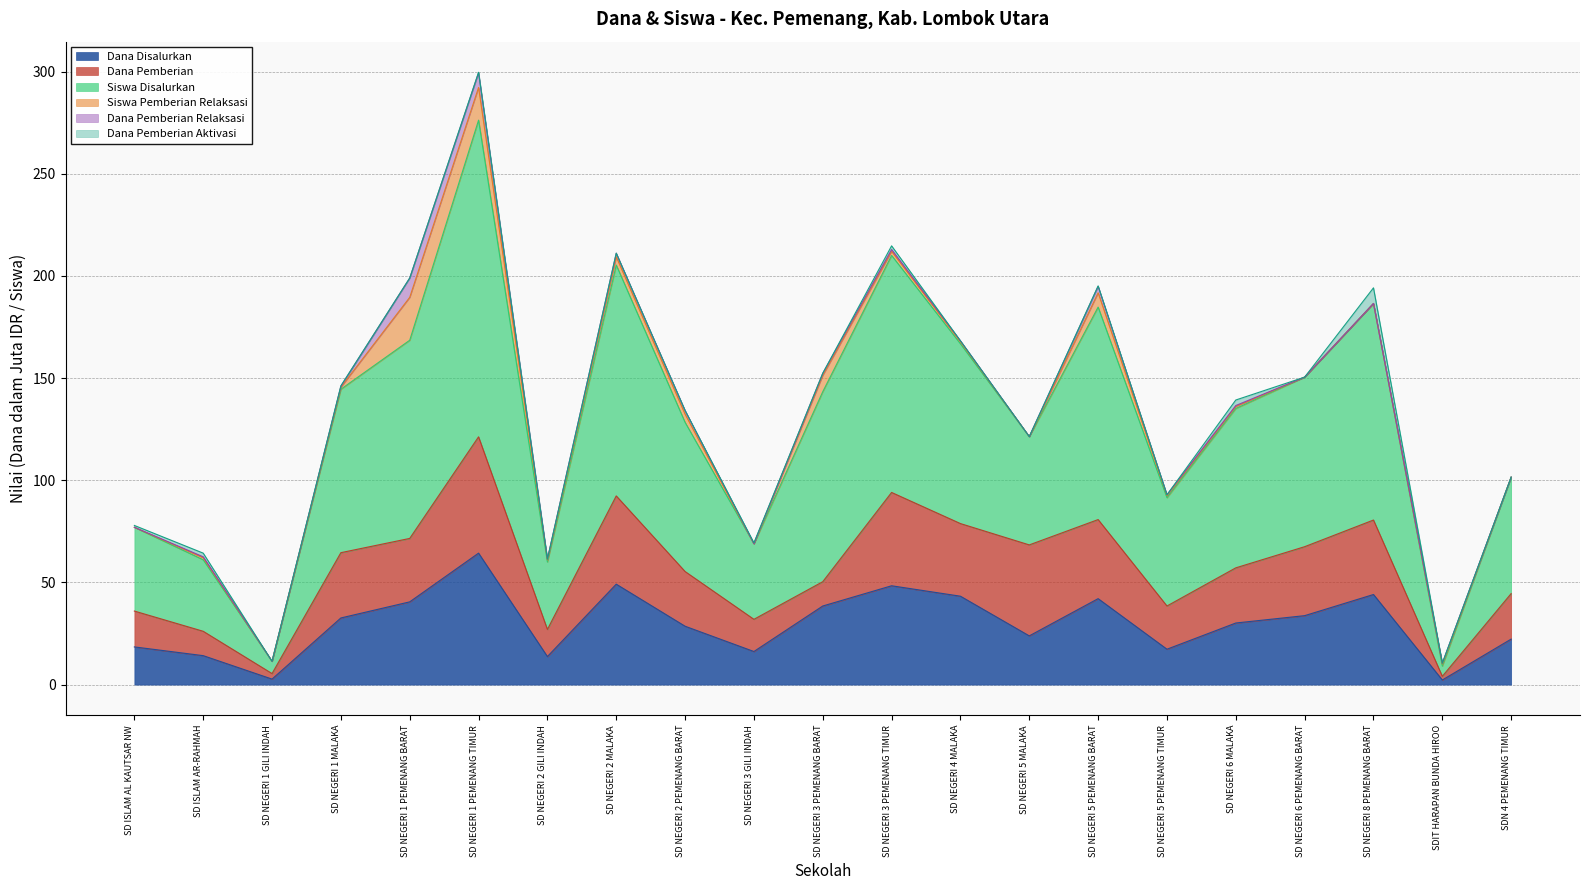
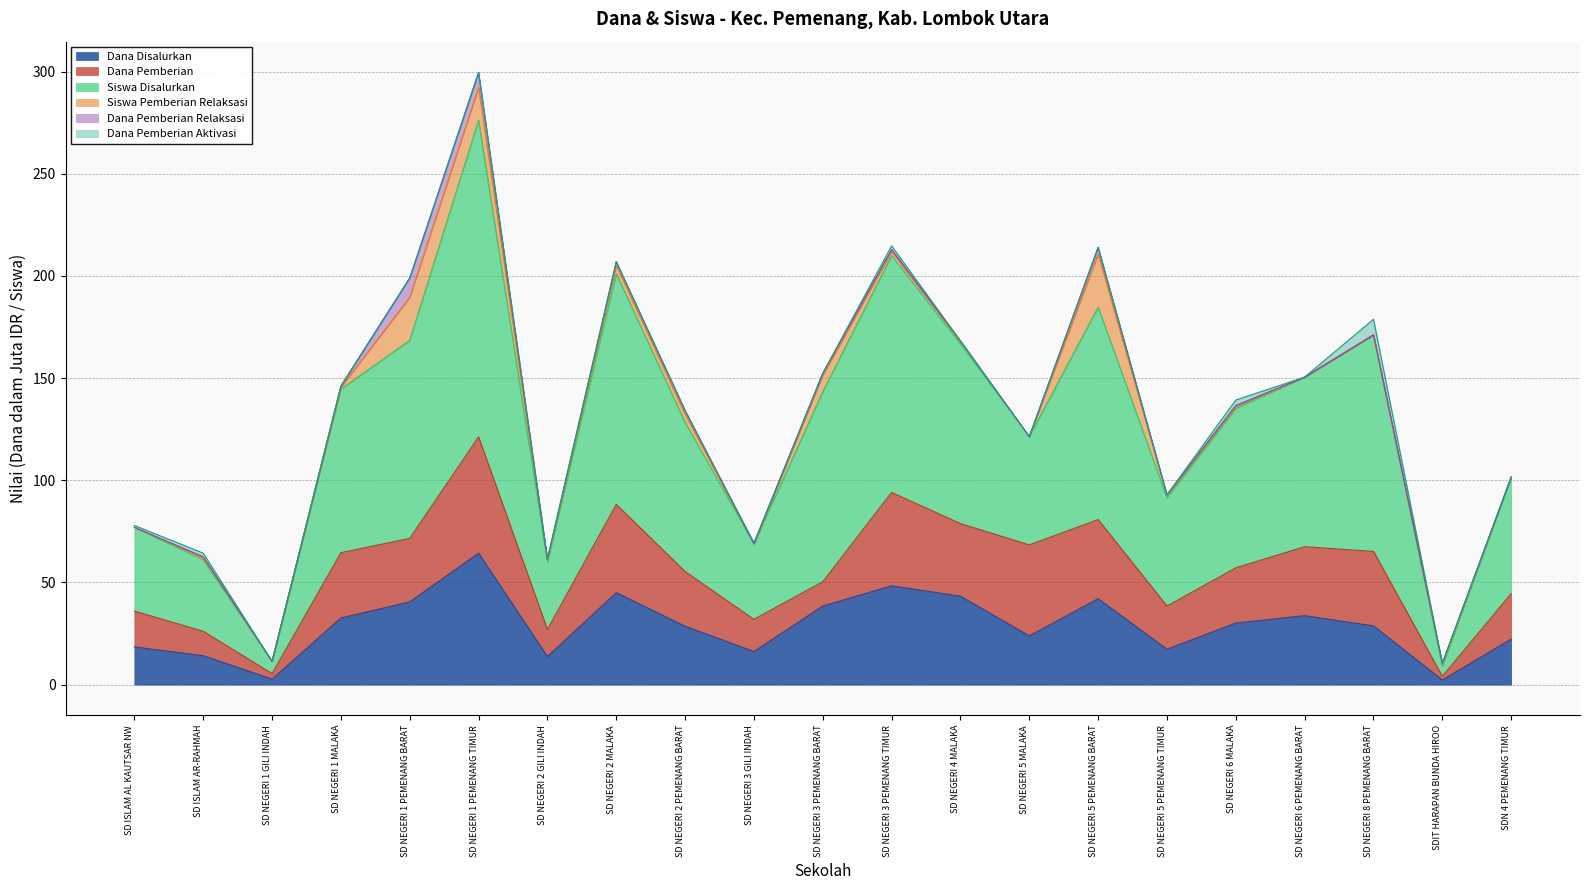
  {
    "Dana Disalurkan": {
      "SD ISLAM AL KAUTSAR NW": 18,
      "SD ISLAM AR-RAHMAH": 14,
      "SD NEGERI 1 GILI INDAH": 3,
      "SD NEGERI 1 MALAKA": 33,
      "SD NEGERI 1 PEMENANG BARAT": 41,
      "SD NEGERI 1 PEMENANG TIMUR": 64,
      "SD NEGERI 2 GILI INDAH": 14,
-     "SD NEGERI 2 MALAKA": 49,
+     "SD NEGERI 2 MALAKA": 45,
      "SD NEGERI 2 PEMENANG BARAT": 29,
      "SD NEGERI 3 GILI INDAH": 16,
      "SD NEGERI 3 PEMENANG BARAT": 38,
      "SD NEGERI 3 PEMENANG TIMUR": 48,
      "SD NEGERI 4 MALAKA": 43,
      "SD NEGERI 5 MALAKA": 24,
      "SD NEGERI 5 PEMENANG BARAT": 42,
      "SD NEGERI 5 PEMENANG TIMUR": 17,
      "SD NEGERI 6 MALAKA": 30,
      "SD NEGERI 6 PEMENANG BARAT": 34,
-     "SD NEGERI 8 PEMENANG BARAT": 44,
+     "SD NEGERI 8 PEMENANG BARAT": 29,
      "SDIT HARAPAN BUNDA HIROO": 2,
      "SDN 4 PEMENANG TIMUR": 22
    },
    "Dana Pemberian": {
      "SD ISLAM AL KAUTSAR NW": 18,
      "SD ISLAM AR-RAHMAH": 12,
      "SD NEGERI 1 GILI INDAH": 3,
      "SD NEGERI 1 MALAKA": 32,
      "SD NEGERI 1 PEMENANG BARAT": 31,
      "SD NEGERI 1 PEMENANG TIMUR": 57,
      "SD NEGERI 2 GILI INDAH": 13,
      "SD NEGERI 2 MALAKA": 43,
      "SD NEGERI 2 PEMENANG BARAT": 27,
      "SD NEGERI 3 GILI INDAH": 16,
      "SD NEGERI 3 PEMENANG BARAT": 12,
      "SD NEGERI 3 PEMENANG TIMUR": 46,
      "SD NEGERI 4 MALAKA": 36,
      "SD NEGERI 5 MALAKA": 45,
      "SD NEGERI 5 PEMENANG BARAT": 39,
      "SD NEGERI 5 PEMENANG TIMUR": 21,
      "SD NEGERI 6 MALAKA": 27,
      "SD NEGERI 6 PEMENANG BARAT": 34,
      "SD NEGERI 8 PEMENANG BARAT": 36,
      "SDIT HARAPAN BUNDA HIROO": 2,
      "SDN 4 PEMENANG TIMUR": 22
    },
    "Siswa Pemberian Relaksasi": {
      "SD NEGERI 1 PEMENANG BARAT": 21,
      "SD NEGERI 1 PEMENANG TIMUR": 16,
      "SD NEGERI 2 MALAKA": 4,
      "SD NEGERI 2 PEMENANG BARAT": 4,
-     "SD NEGERI 5 PEMENANG BARAT": 7
+     "SD NEGERI 5 PEMENANG BARAT": 26
    }
  }
